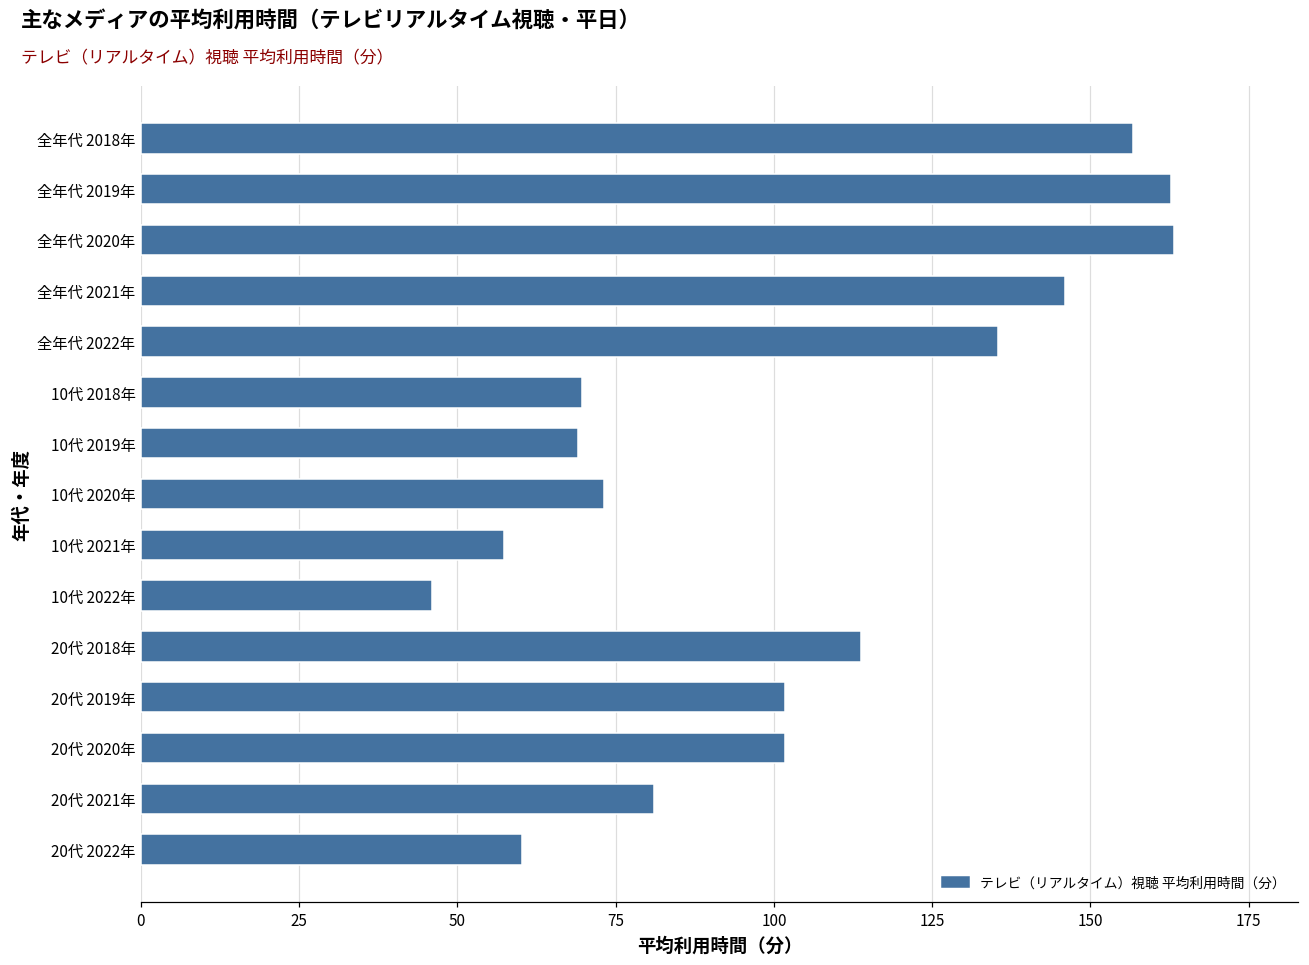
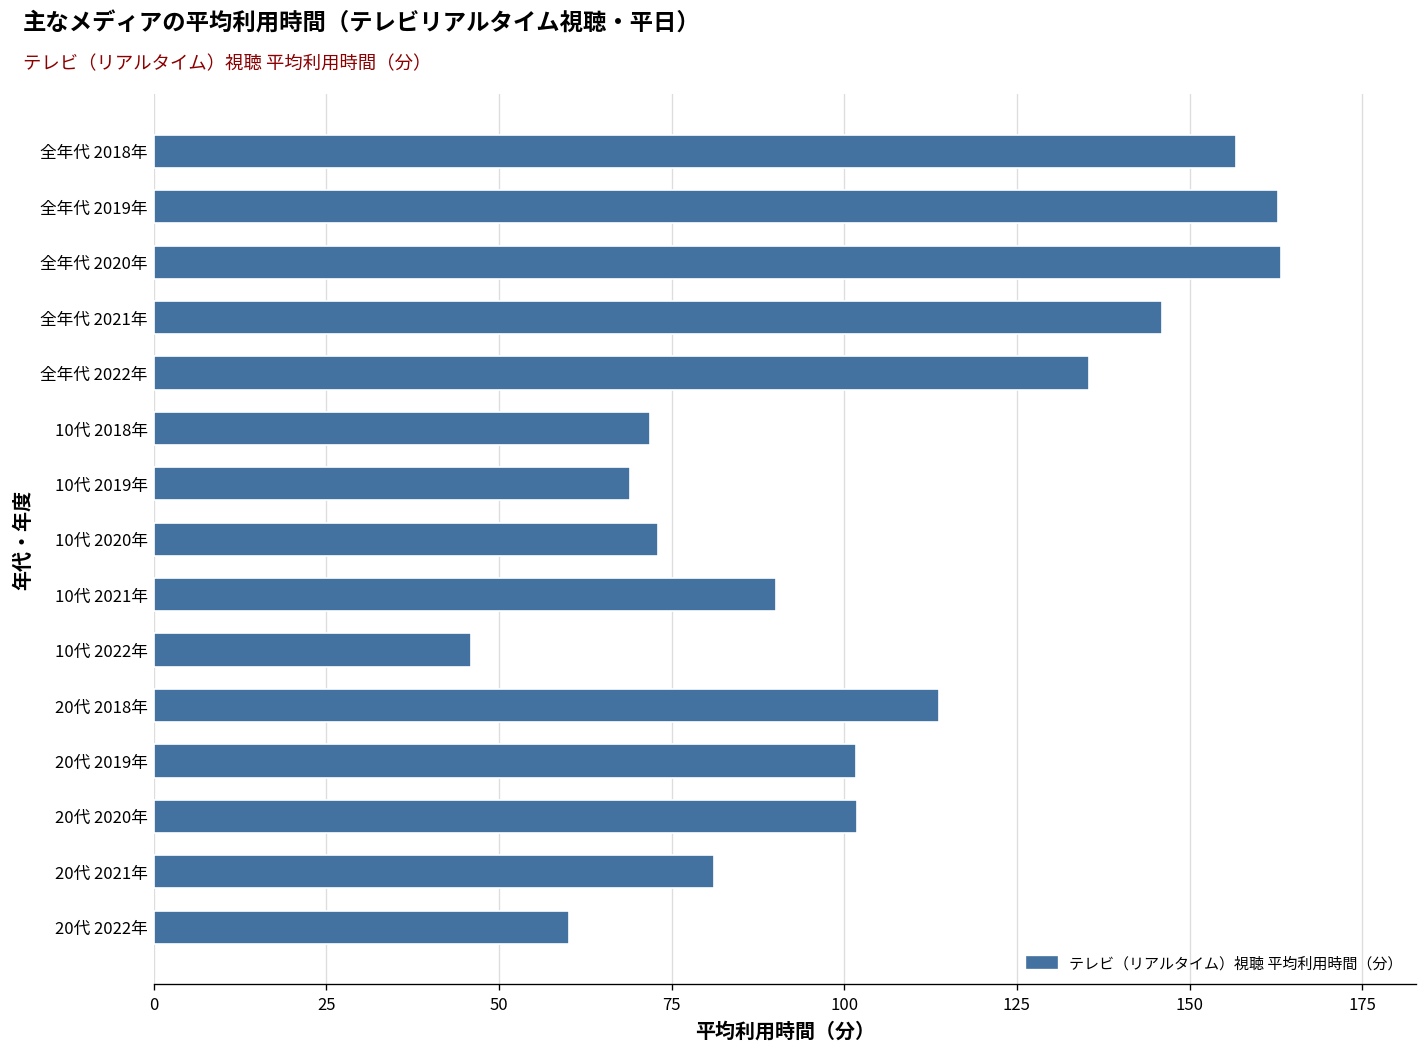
  {
    "全年代 2018年": 157,
    "全年代 2019年": 163,
    "全年代 2020年": 163,
    "全年代 2021年": 146,
    "全年代 2022年": 135,
-   "10代 2018年": 70,
+   "10代 2018年": 72,
    "10代 2019年": 69,
    "10代 2020年": 73,
-   "10代 2021年": 57,
+   "10代 2021年": 90,
    "10代 2022年": 46,
    "20代 2018年": 114,
    "20代 2019年": 102,
    "20代 2020年": 102,
    "20代 2021年": 81,
    "20代 2022年": 60
  }
